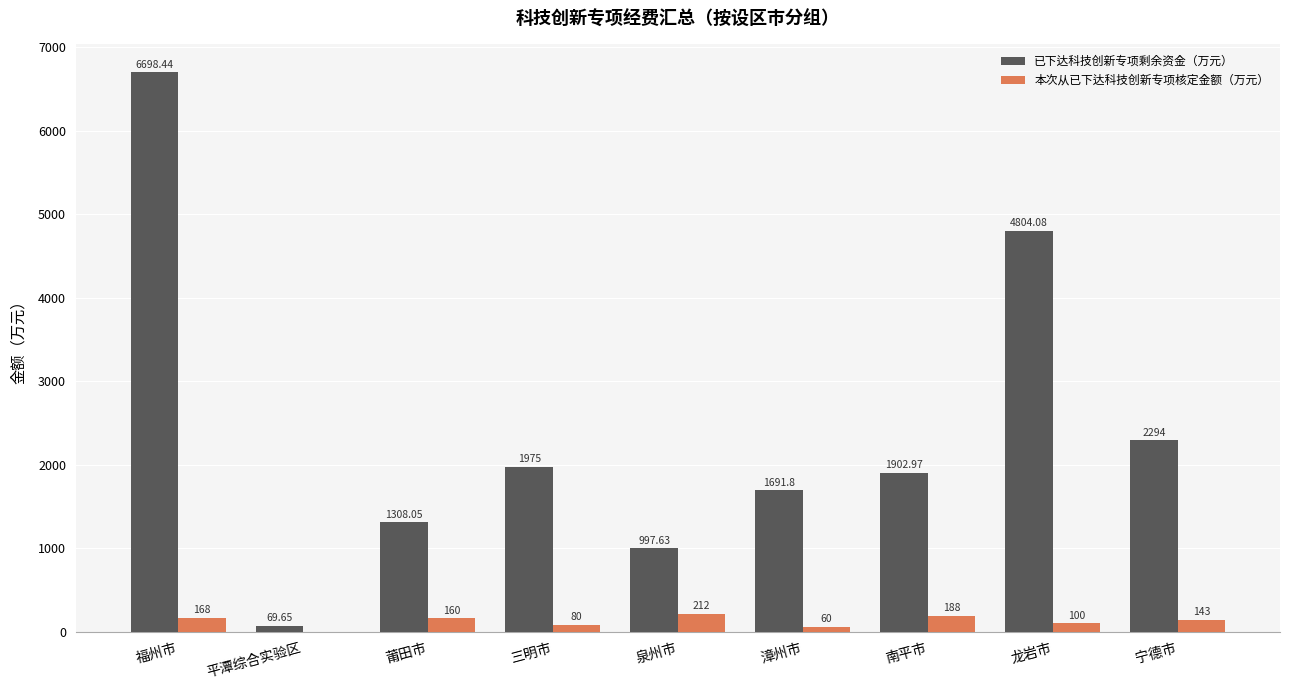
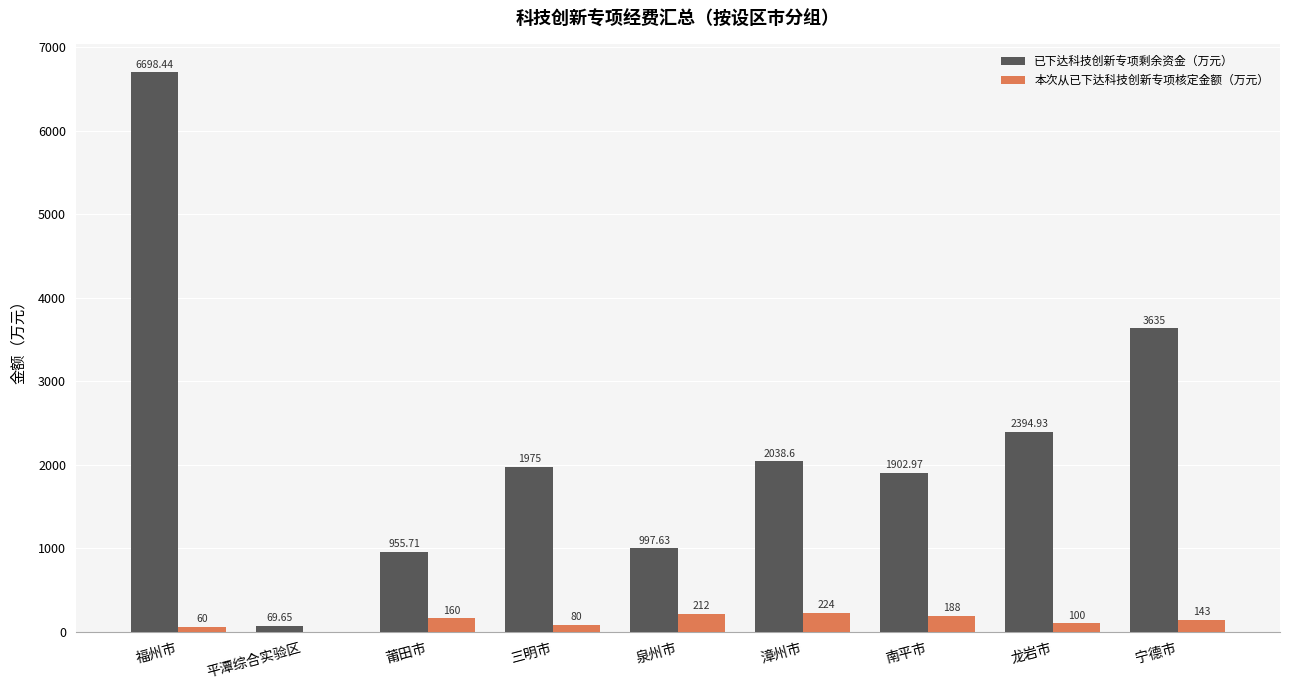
  {
    "已下达科技创新专项剩余资金（万元）": {
      "福州市": 6698.44,
      "平潭综合实验区": 69.65,
-     "莆田市": 1308.05,
+     "莆田市": 955.71,
      "三明市": 1975,
      "泉州市": 997.63,
-     "漳州市": 1691.8,
+     "漳州市": 2038.6,
      "南平市": 1902.97,
-     "龙岩市": 4804.08,
-     "宁德市": 2294
+     "龙岩市": 2394.93,
+     "宁德市": 3635
    },
    "本次从已下达科技创新专项核定金额（万元）": {
-     "福州市": 168,
+     "福州市": 60,
      "莆田市": 160,
      "三明市": 80,
      "泉州市": 212,
-     "漳州市": 60,
+     "漳州市": 224,
      "南平市": 188,
      "龙岩市": 100,
      "宁德市": 143
    }
  }
